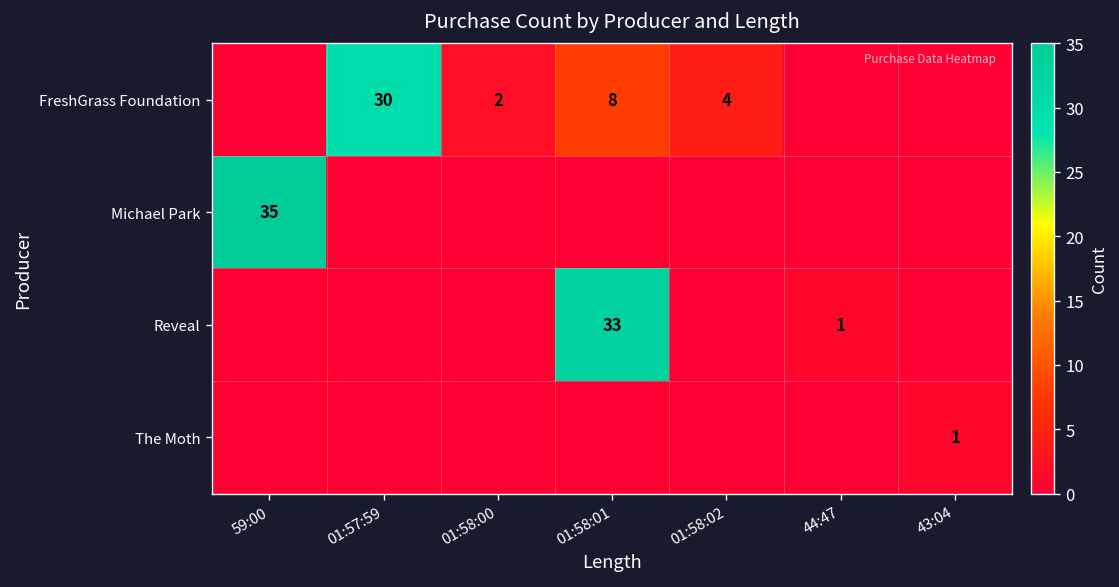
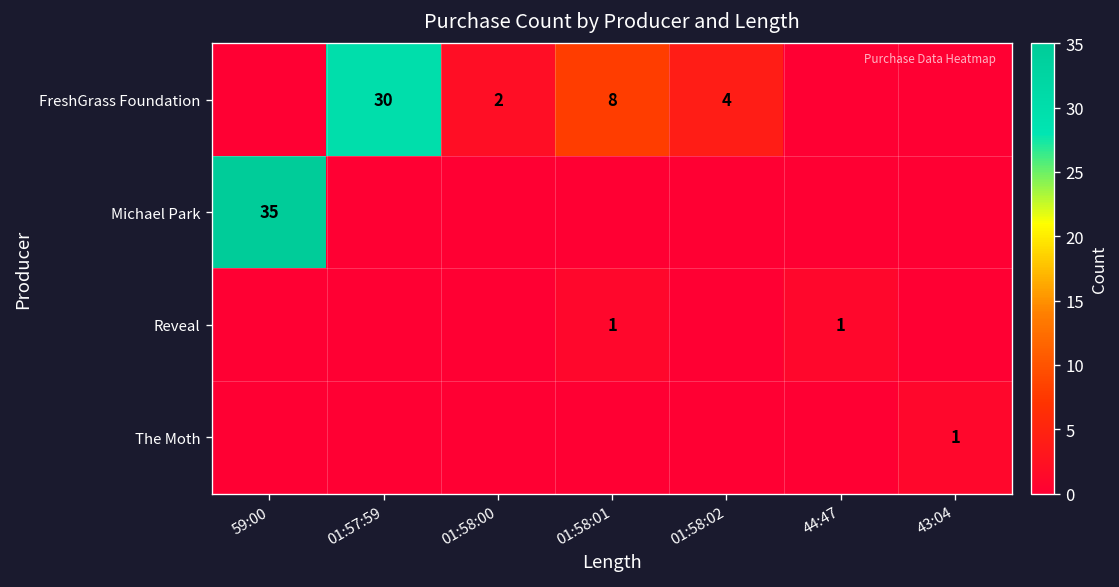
  {
    "FreshGrass Foundation": {
      "01:57:59": 30,
      "01:58:00": 2,
      "01:58:01": 8,
      "01:58:02": 4
    },
    "Michael Park": {
      "59:00": 35
    },
    "Reveal": {
-     "01:58:01": 33,
+     "01:58:01": 1,
      "44:47": 1
    },
    "The Moth": {
      "43:04": 1
    }
  }
